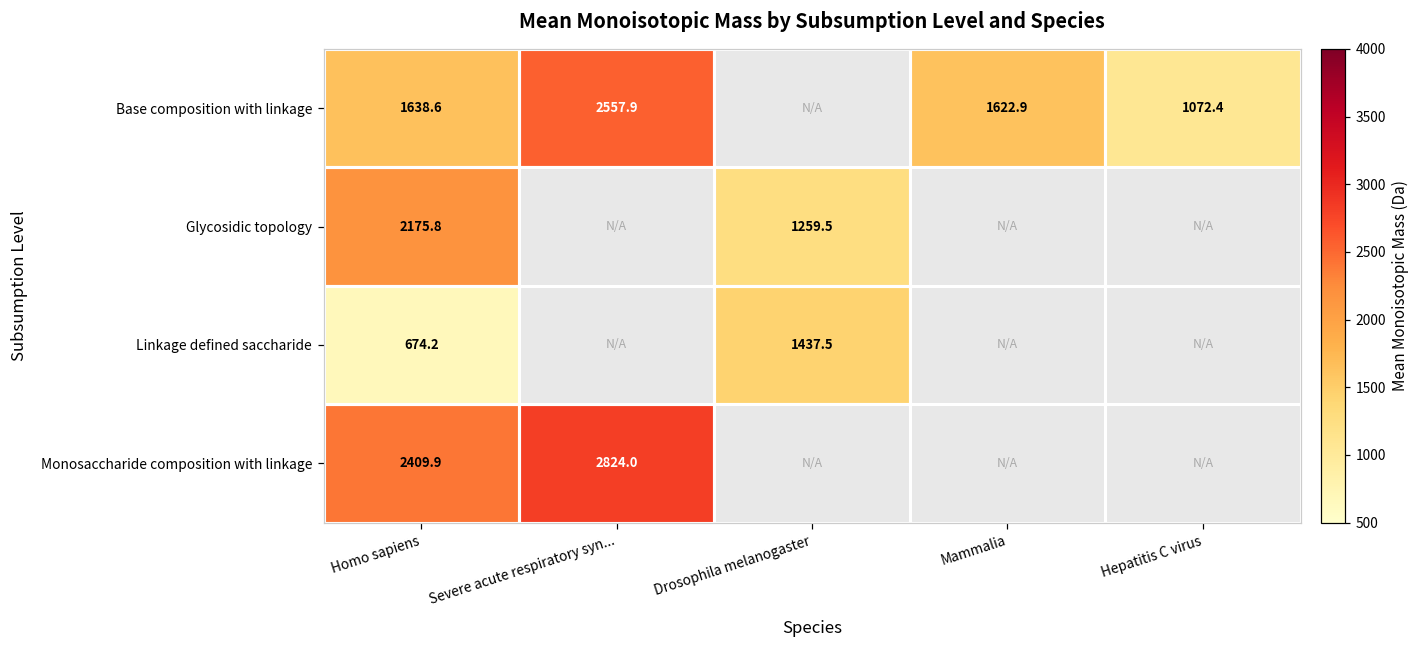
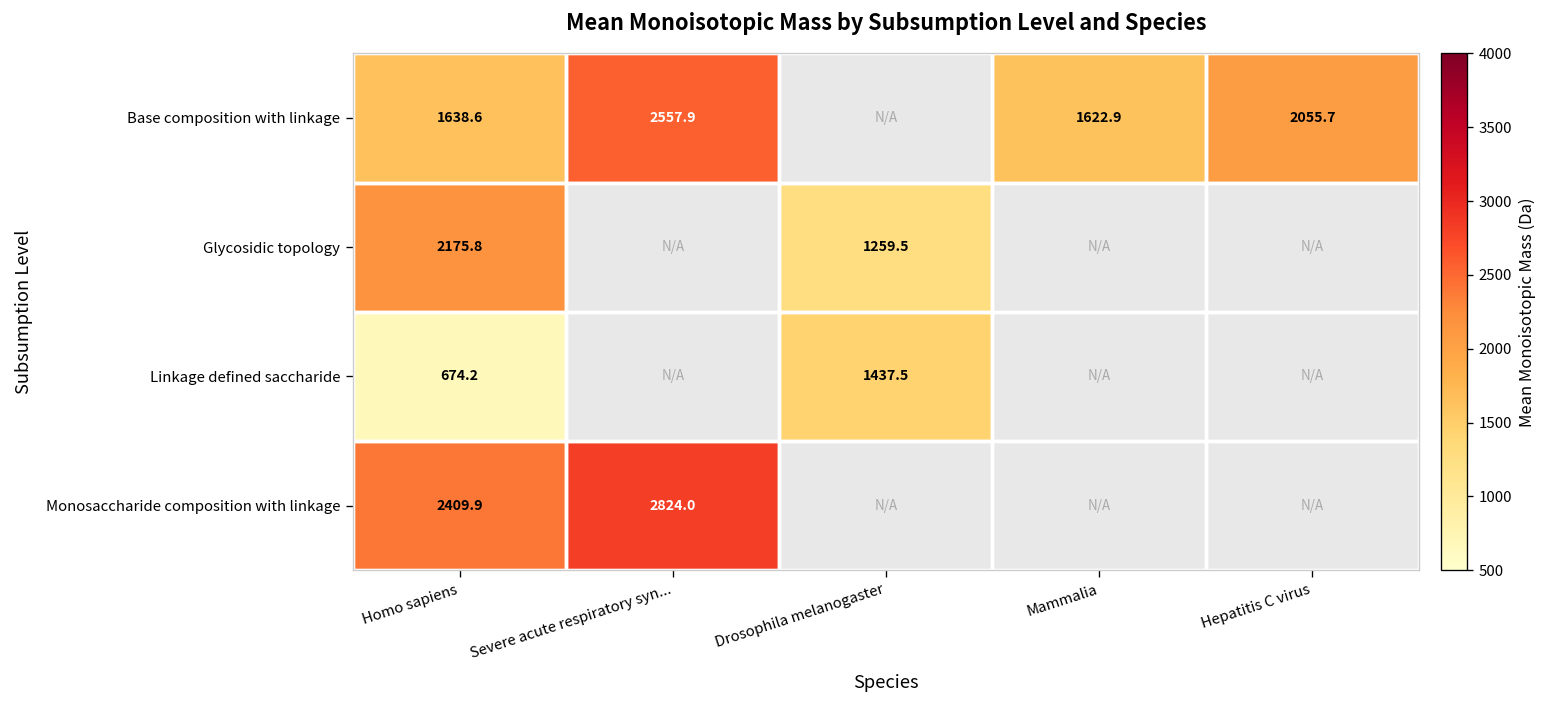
  {
    "Base composition with linkage": {
      "Homo sapiens": 1638.6,
      "Severe acute respiratory syn...": 2557.9,
      "Mammalia": 1622.9,
-     "Hepatitis C virus": 1072.4
+     "Hepatitis C virus": 2055.7
    },
    "Glycosidic topology": {
      "Homo sapiens": 2175.8,
      "Drosophila melanogaster": 1259.5
    },
    "Linkage defined saccharide": {
      "Homo sapiens": 674.2,
      "Drosophila melanogaster": 1437.5
    },
    "Monosaccharide composition with linkage": {
      "Homo sapiens": 2409.9,
      "Severe acute respiratory syn...": 2824.0
    }
  }
